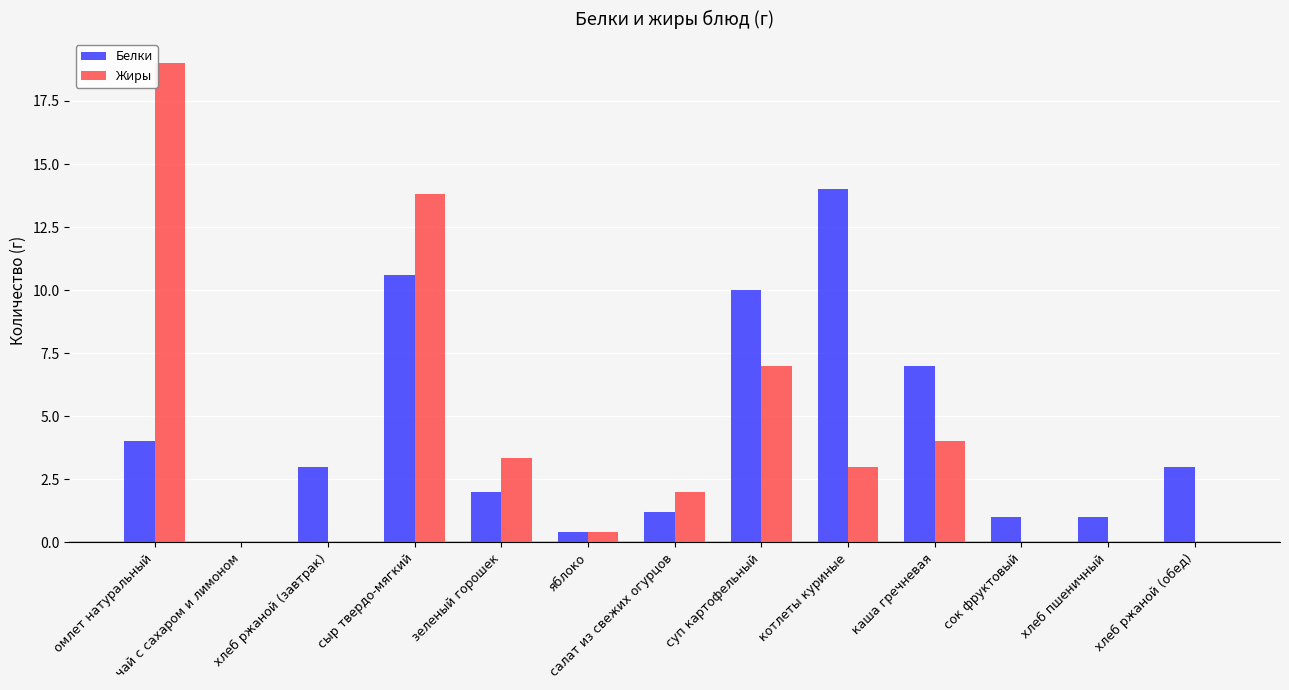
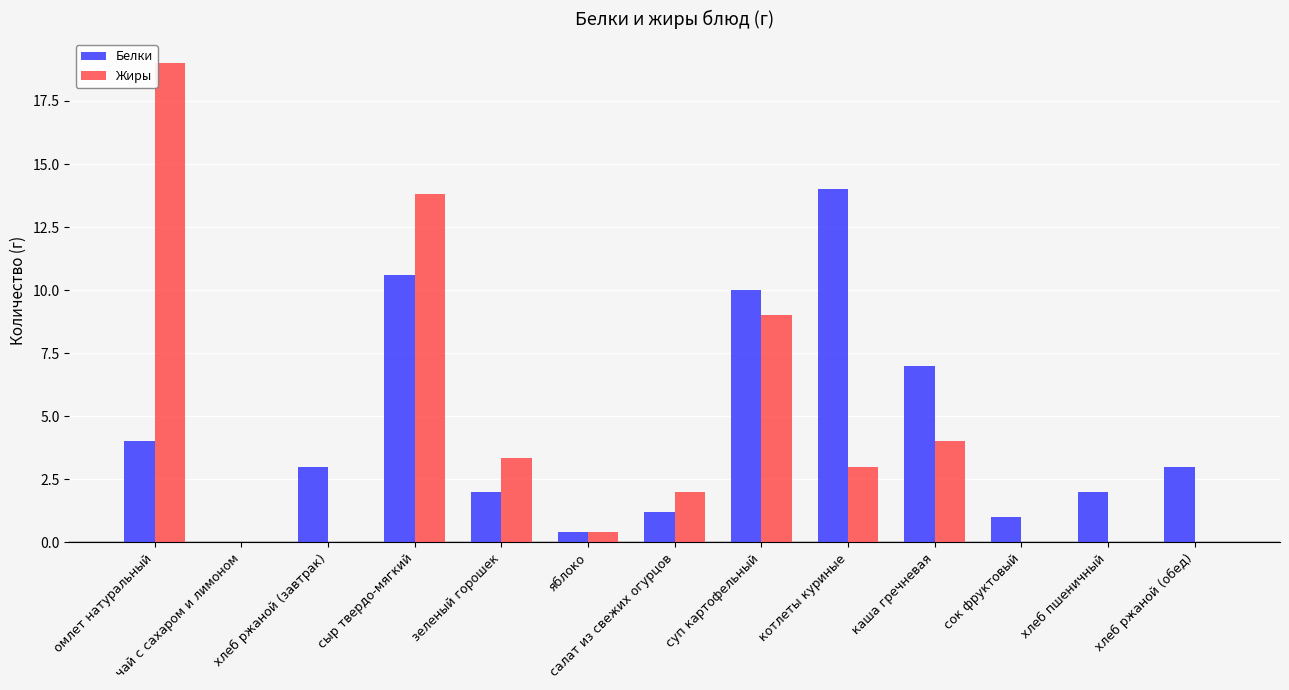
  {
    "Белки": {
      "омлет натуральный": 4,
      "чай с сахаром и лимоном": 0,
      "хлеб ржаной (завтрак)": 3,
      "сыр твердо-мягкий": 10.6,
      "зеленый горошек": 2,
      "яблоко": 0.4,
      "салат из свежих огурцов": 1.2,
      "суп картофельный": 10,
      "котлеты куриные": 14,
      "каша гречневая": 7,
      "сок фруктовый": 1,
-     "хлеб пшеничный": 1,
+     "хлеб пшеничный": 2,
      "хлеб ржаной (обед)": 3
    },
    "Жиры": {
      "омлет натуральный": 19,
      "чай с сахаром и лимоном": 0,
      "хлеб ржаной (завтрак)": 0,
      "сыр твердо-мягкий": 13.8,
      "зеленый горошек": 3.3,
      "яблоко": 0.4,
      "салат из свежих огурцов": 2,
-     "суп картофельный": 7,
+     "суп картофельный": 9,
      "котлеты куриные": 3,
      "каша гречневая": 4,
      "сок фруктовый": 0,
      "хлеб пшеничный": 0,
      "хлеб ржаной (обед)": 0
    }
  }
